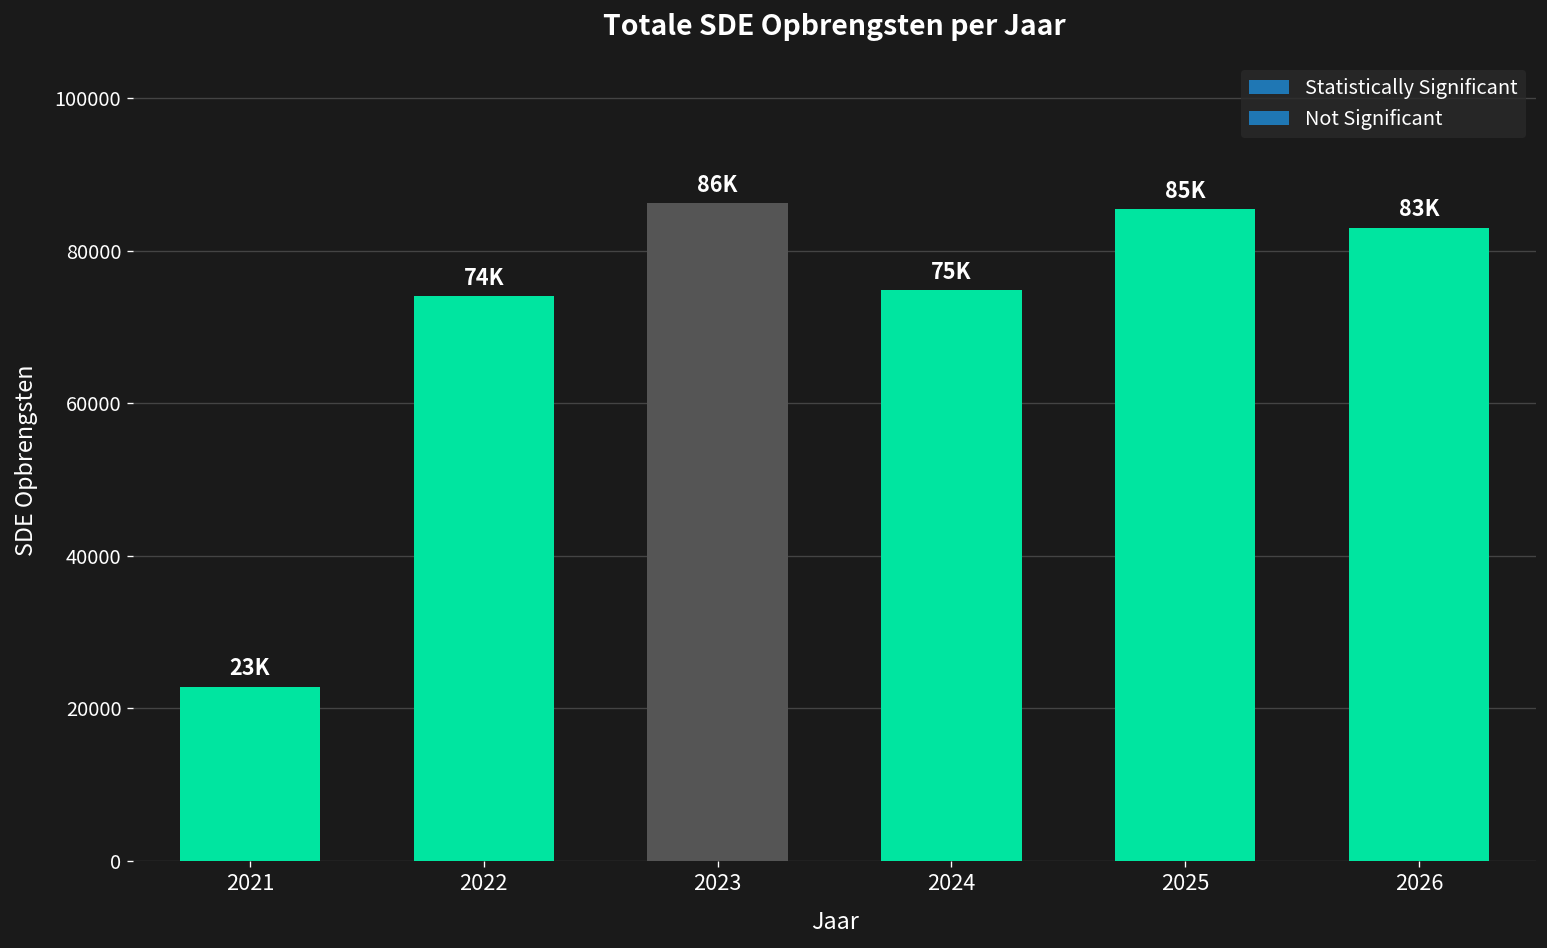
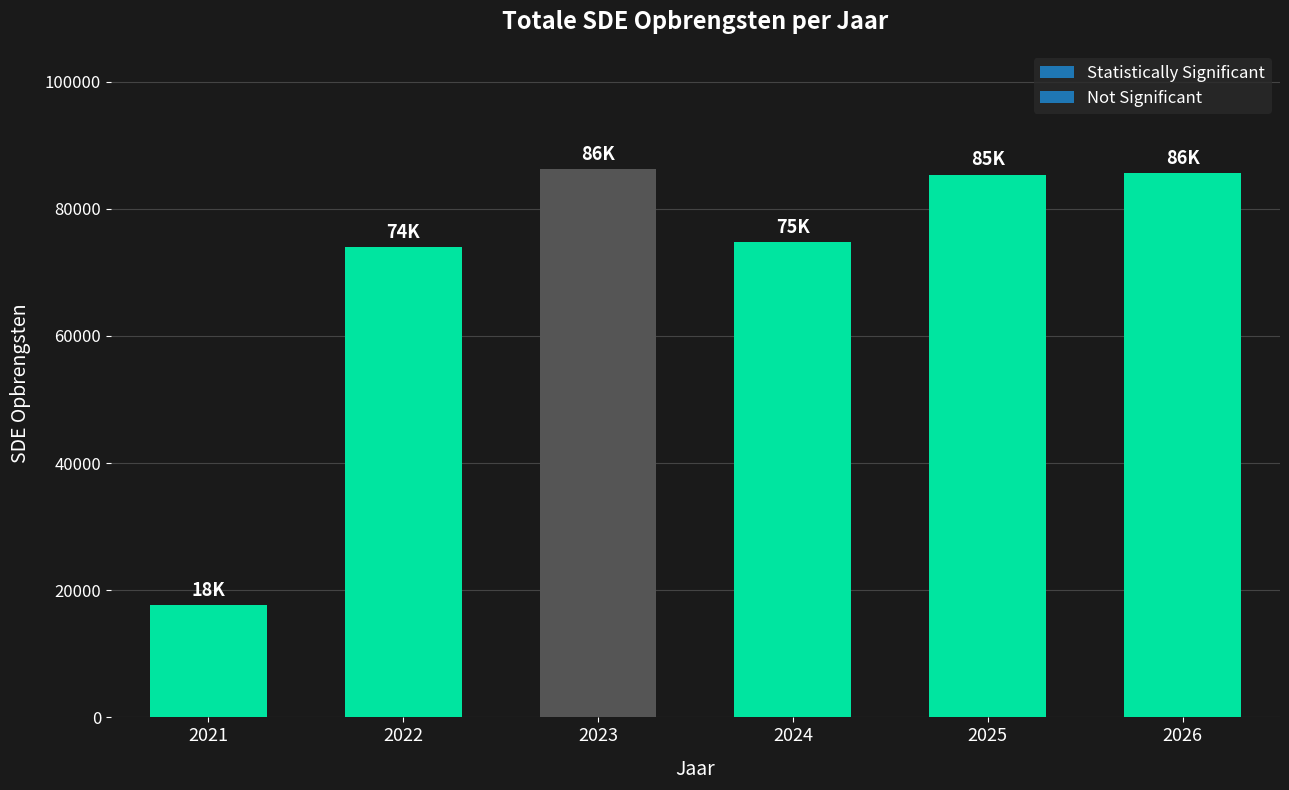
  {
-   "2021": "23K",
+   "2021": "18K",
    "2022": "74K",
    "2023": "86K",
    "2024": "75K",
    "2025": "85K",
-   "2026": "83K"
+   "2026": "86K"
  }
